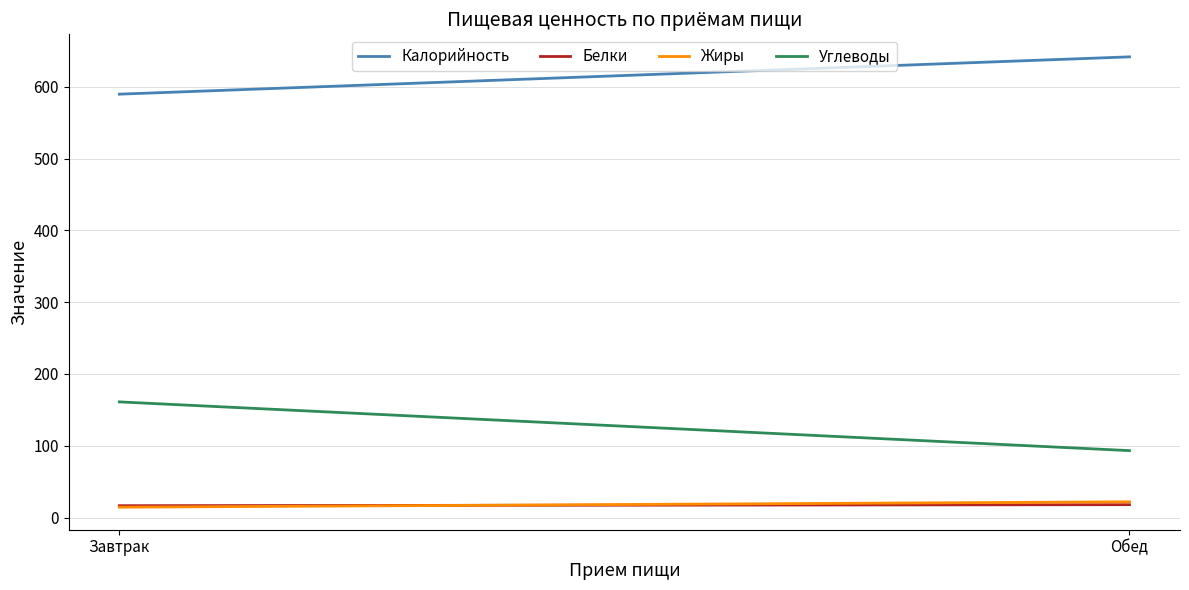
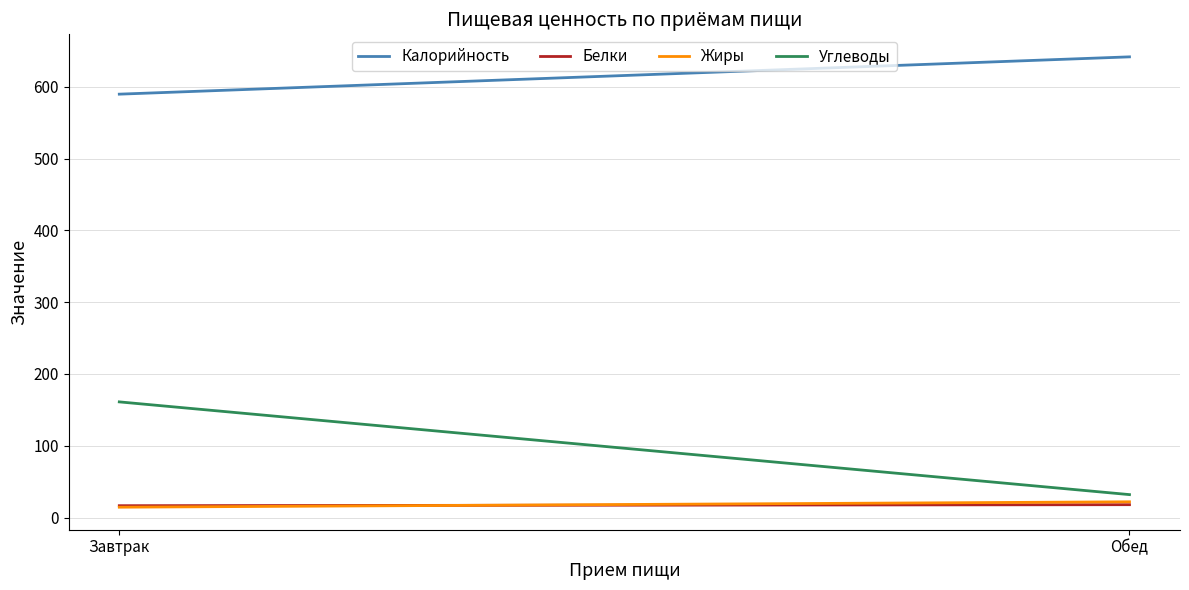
  {
    "Калорийность": {
      "Завтрак": 590,
      "Обед": 640
    },
    "Белки": {
      "Обед": 20
    },
    "Жиры": {
      "Обед": 20
    },
    "Углеводы": {
      "Завтрак": 160,
-     "Обед": 90
+     "Обед": 30
    }
  }
